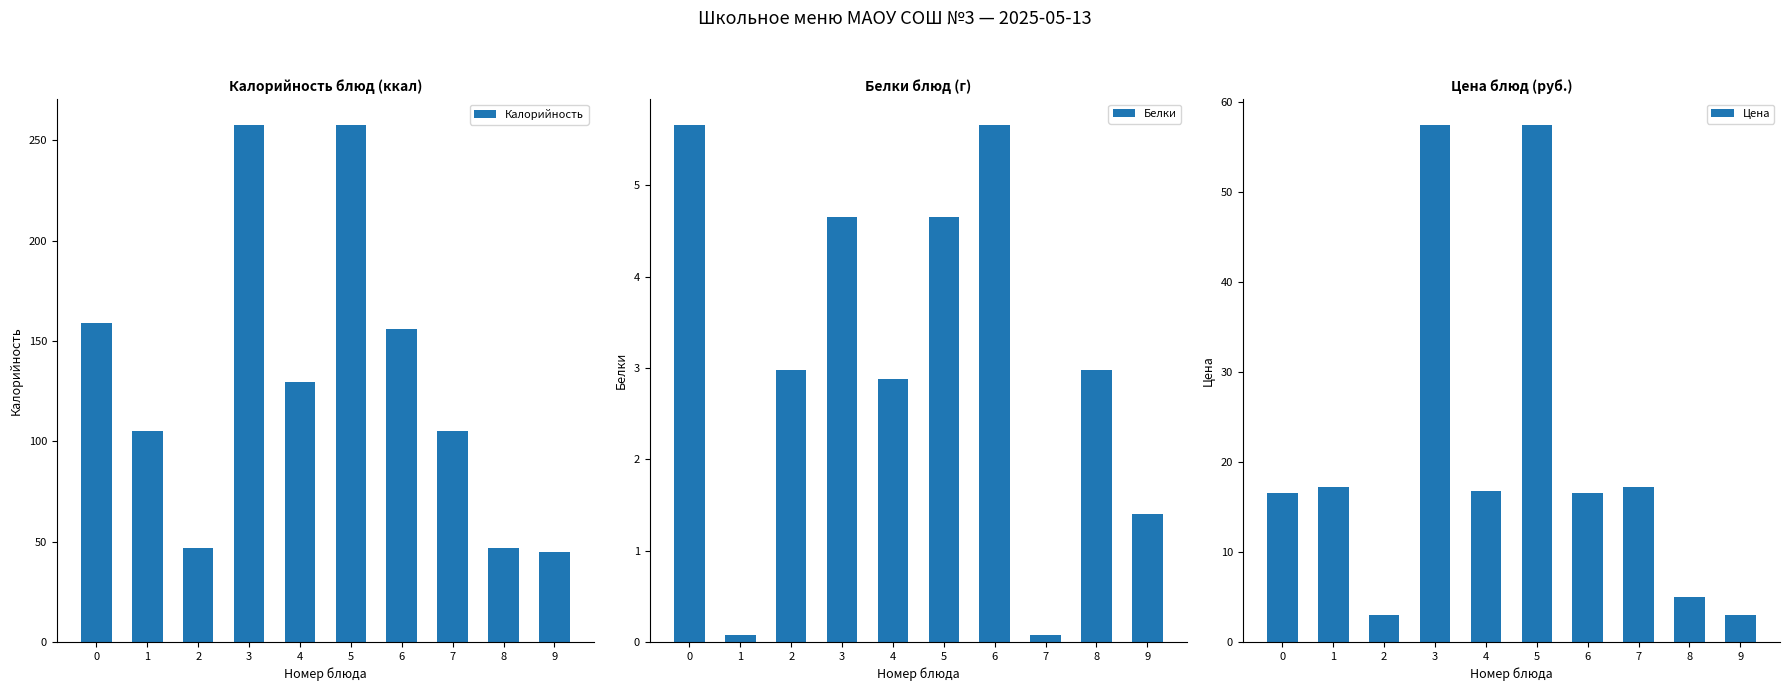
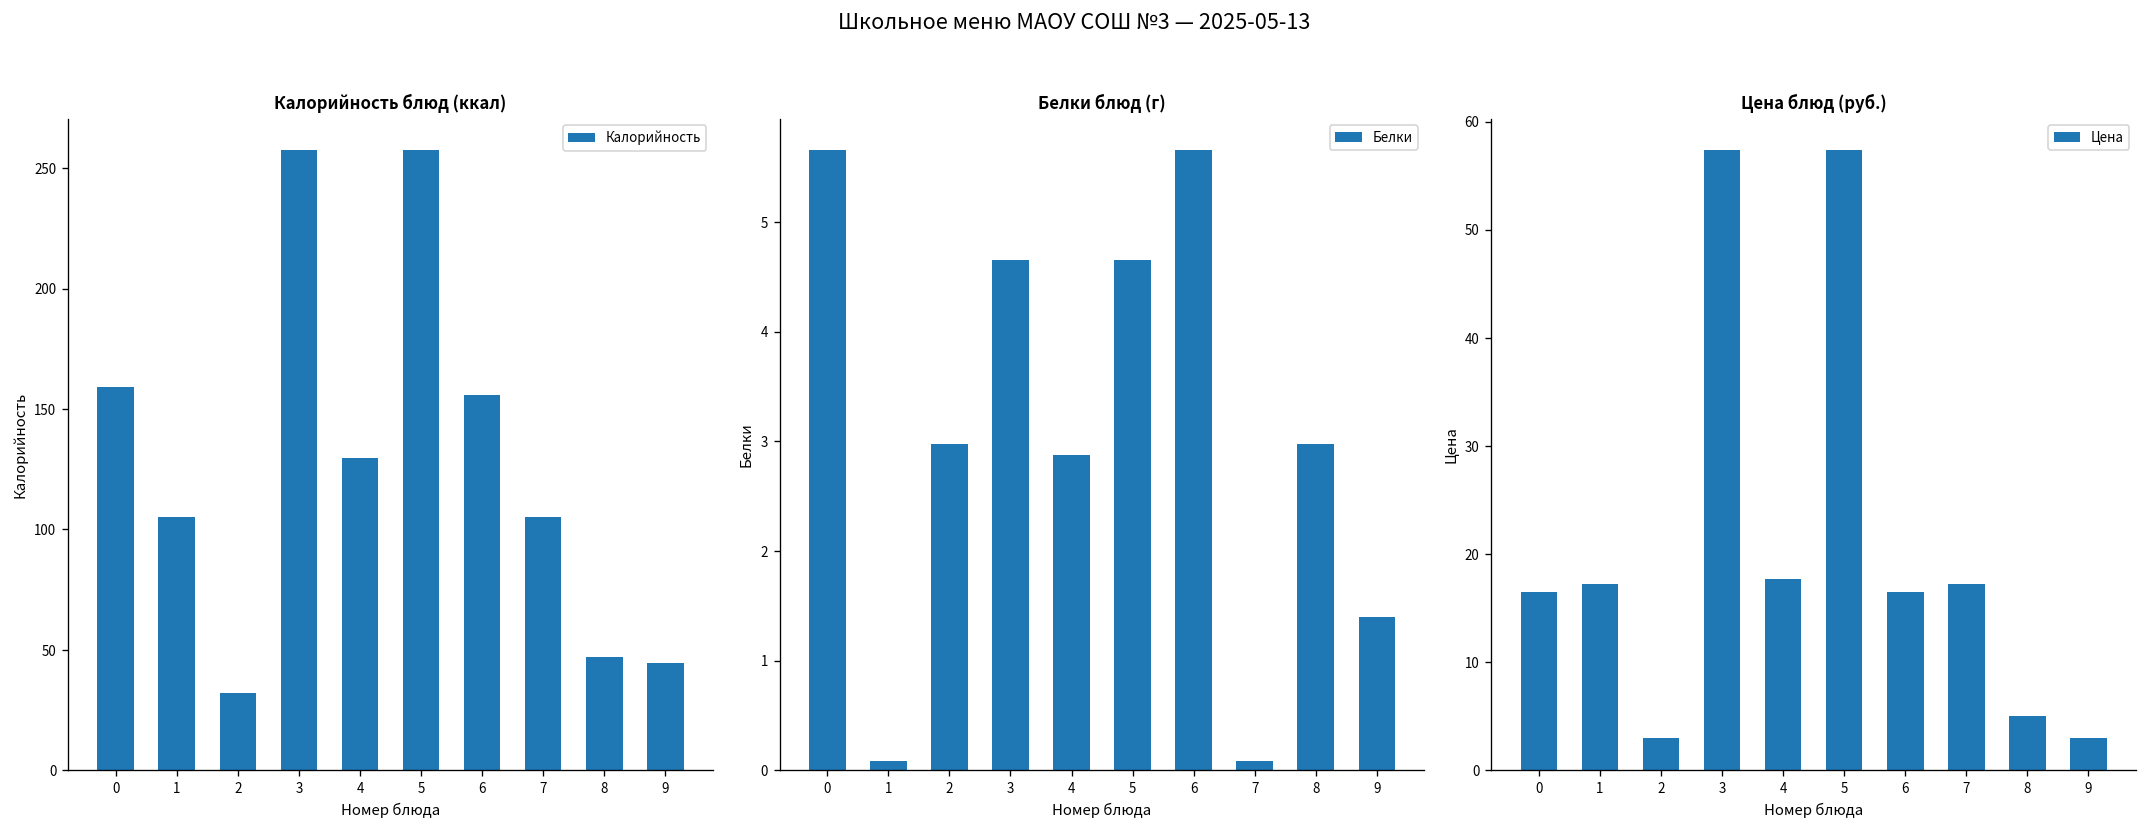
  {
    "Калорийность блюд (ккал)": {
      "0": 159,
      "1": 105,
-     "2": 47,
+     "2": 32,
      "3": 258,
      "4": 130,
      "5": 258,
      "6": 156,
      "7": 105,
      "8": 47,
      "9": 45
    },
    "Белки блюд (г)": {
      "0": 5.7,
      "1": 0.1,
      "2": 3.0,
      "3": 4.7,
      "4": 2.9,
      "5": 4.7,
      "6": 5.7,
      "7": 0.1,
      "8": 3.0,
      "9": 1.4
    },
    "Цена блюд (руб.)": {
      "0": 17,
      "1": 17,
      "2": 3,
      "3": 57,
-     "4": 17,
+     "4": 18,
      "5": 57,
      "6": 17,
      "7": 17,
      "8": 5,
      "9": 3
    }
  }
